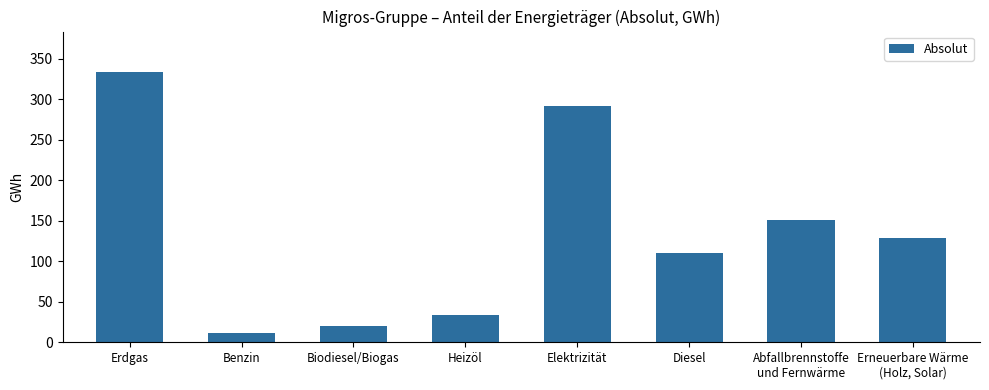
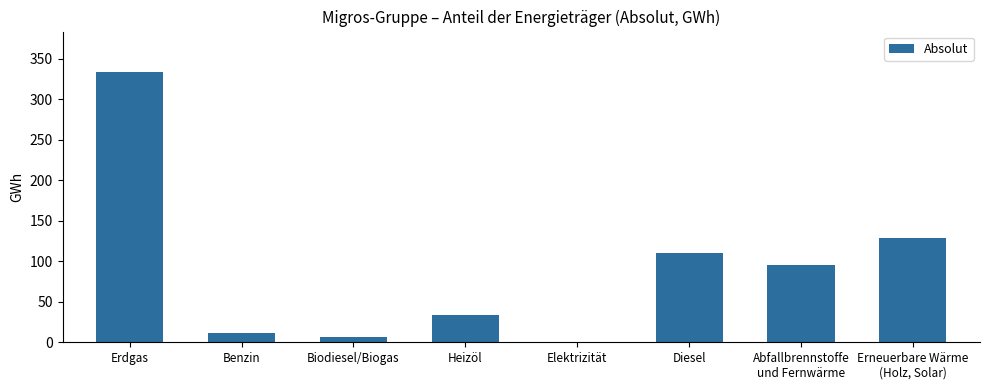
  {
    "Erdgas": 330,
    "Benzin": 10,
-   "Biodiesel/Biogas": 20,
+   "Biodiesel/Biogas": 10,
    "Heizöl": 30,
-   "Elektrizität": 290,
+   "Elektrizität": 0,
    "Diesel": 110,
-   "Abfallbrennstoffe und Fernwärme": 150,
+   "Abfallbrennstoffe und Fernwärme": 100,
    "Erneuerbare Wärme (Holz, Solar)": 130
  }
